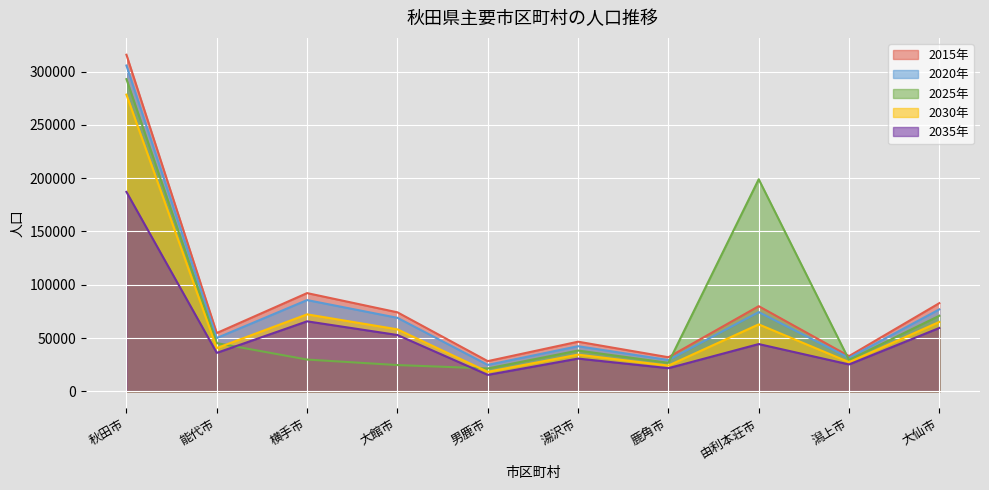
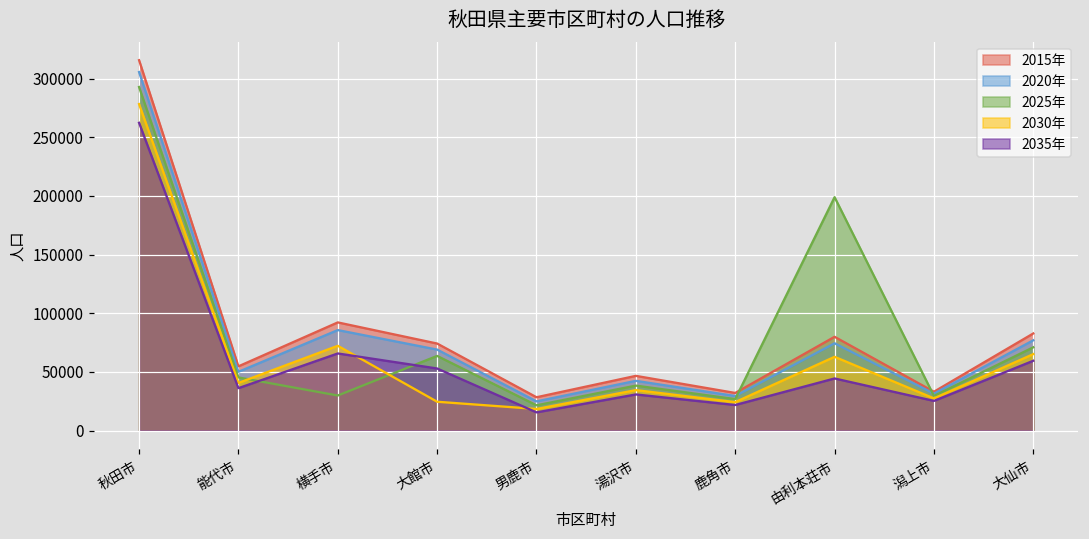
  {
    "2015年": {
      "秋田市": 316000,
      "能代市": 55000,
      "横手市": 92000,
      "大館市": 74000,
      "男鹿市": 28000,
      "湯沢市": 47000,
      "鹿角市": 32000,
      "由利本荘市": 80000,
      "大仙市": 83000
    },
    "2020年": {
      "秋田市": 306000,
      "能代市": 50000,
      "横手市": 86000,
      "大館市": 69000,
      "男鹿市": 25000,
      "湯沢市": 42000,
      "鹿角市": 29000,
      "由利本荘市": 74000,
      "大仙市": 77000
    },
    "2025年": {
      "秋田市": 293000,
      "能代市": 45000,
      "横手市": 30000,
-     "大館市": 25000,
+     "大館市": 64000,
      "男鹿市": 21000,
      "湯沢市": 38000,
      "鹿角市": 27000,
      "由利本荘市": 199000,
      "大仙市": 71000
    },
    "2030年": {
      "秋田市": 278000,
      "能代市": 41000,
      "横手市": 72000,
-     "大館市": 58000,
+     "大館市": 25000,
      "男鹿市": 18000,
      "湯沢市": 34000,
      "鹿角市": 24000,
      "由利本荘市": 63000,
      "大仙市": 65000
    },
    "2035年": {
-     "秋田市": 187000,
+     "秋田市": 262000,
      "能代市": 36000,
      "横手市": 66000,
      "大館市": 53000,
      "男鹿市": 15000,
      "湯沢市": 31000,
      "鹿角市": 22000,
      "由利本荘市": 44000,
      "大仙市": 60000
    }
  }
